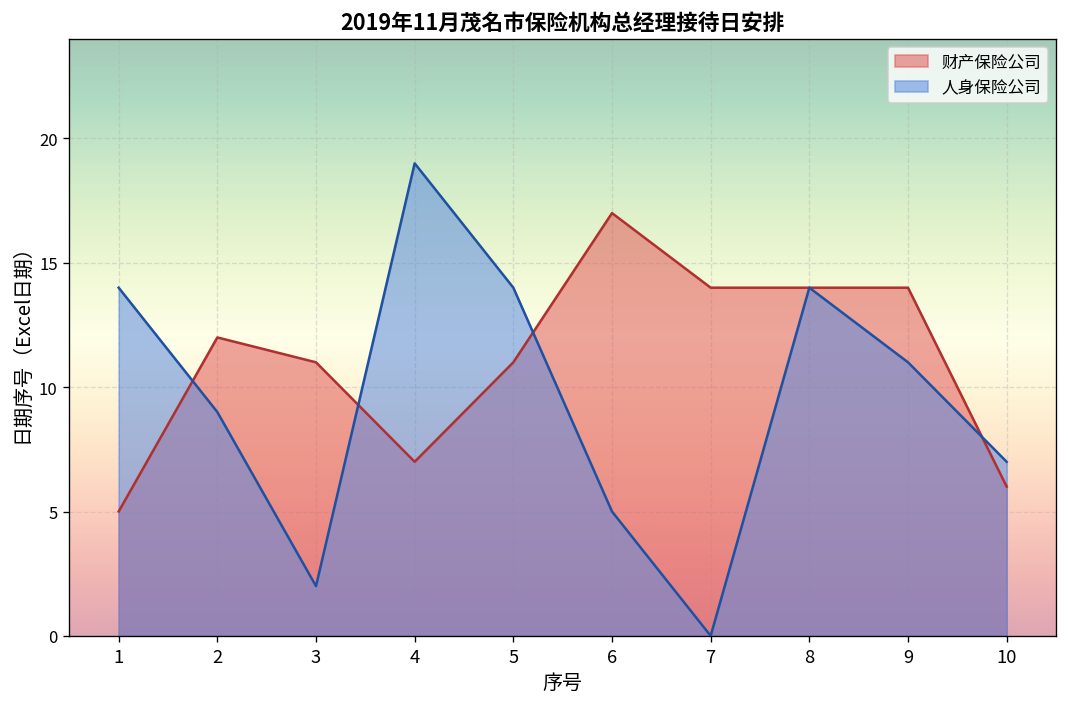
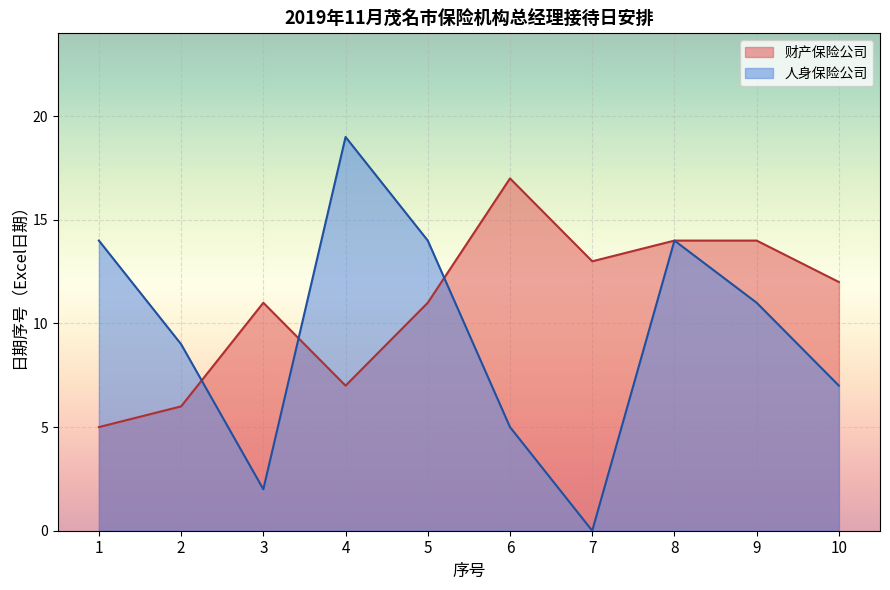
  {
    "财产保险公司": {
      "1": 5.0,
-     "2": 12.0,
+     "2": 6.0,
      "3": 11.0,
      "4": 7.0,
      "5": 11.0,
      "6": 17.0,
-     "7": 14.0,
+     "7": 13.0,
      "9": 14.0,
-     "10": 6.0
+     "10": 12.0
    },
    "人身保险公司": {
      "1": 14.0,
      "2": 9.0,
      "3": 2.0,
      "4": 19.0,
      "5": 14.0,
      "6": 5.0,
      "7": 0.0,
      "9": 11.0,
      "10": 7.0
    }
  }
